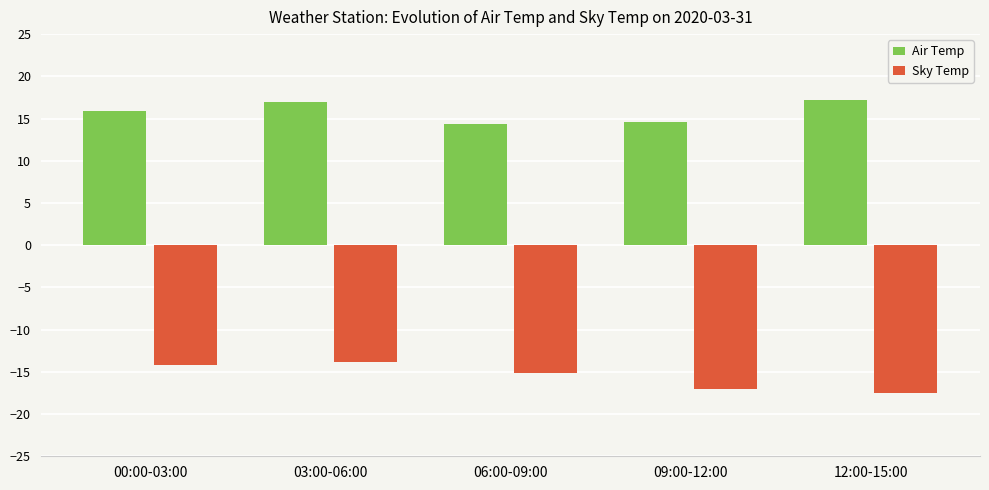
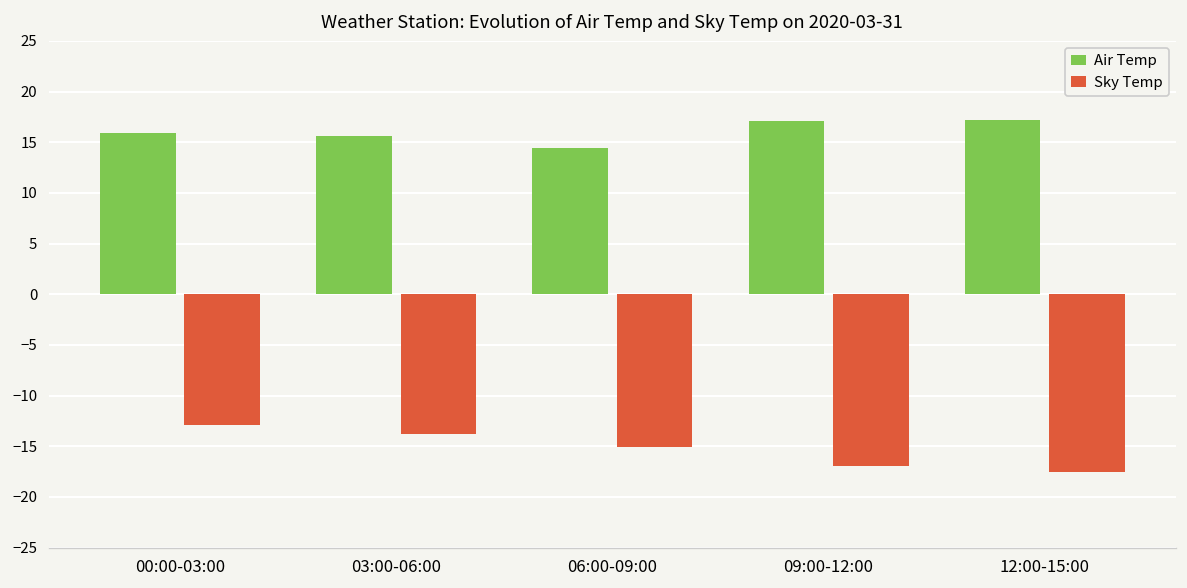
  {
    "Air Temp": {
      "00:00-03:00": 16,
-     "03:00-06:00": 17,
+     "03:00-06:00": 16,
      "06:00-09:00": 14,
-     "09:00-12:00": 15,
+     "09:00-12:00": 17,
      "12:00-15:00": 17
    },
    "Sky Temp": {
-     "00:00-03:00": -14,
+     "00:00-03:00": -13,
      "03:00-06:00": -14,
      "06:00-09:00": -15,
      "09:00-12:00": -17,
      "12:00-15:00": -18
    }
  }
